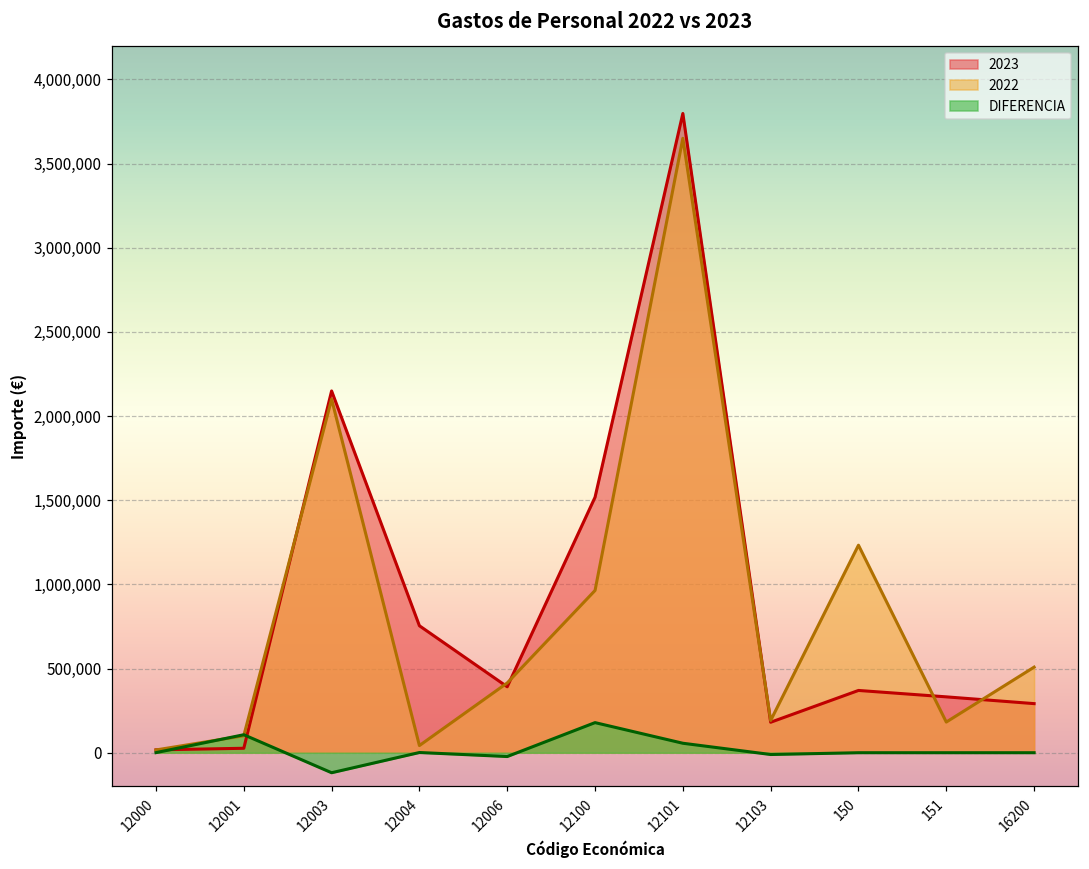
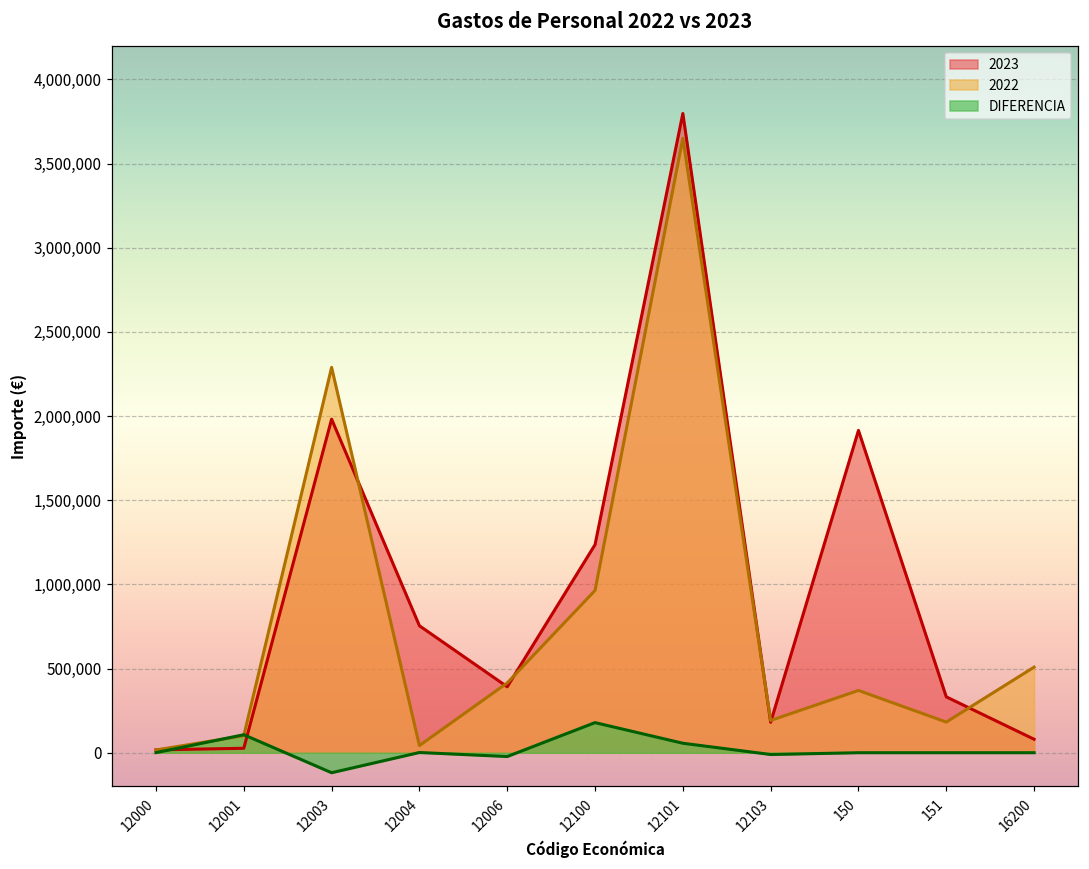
  {
    "2023": {
      "12001": "30,000",
-     "12003": "2,150,000",
+     "12003": "1,980,000",
      "12004": "750,000",
      "12006": "390,000",
-     "12100": "1,520,000",
+     "12100": "1,240,000",
      "12101": "3,800,000",
-     "150": "370,000",
+     "150": "1,910,000",
      "151": "330,000",
-     "16200": "290,000"
+     "16200": "80,000"
    },
    "2022": {
-     "12003": "2,100,000",
+     "12003": "2,290,000",
      "12004": "40,000",
      "12006": "410,000",
      "12100": "960,000",
      "12101": "3,650,000",
-     "150": "1,230,000",
+     "150": "370,000",
      "151": "180,000",
      "16200": "510,000"
    }
  }
